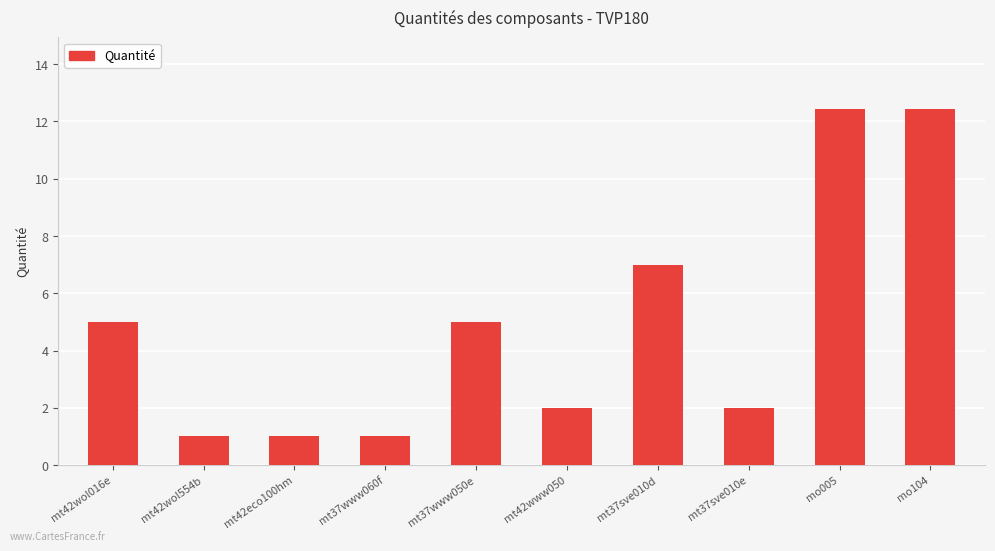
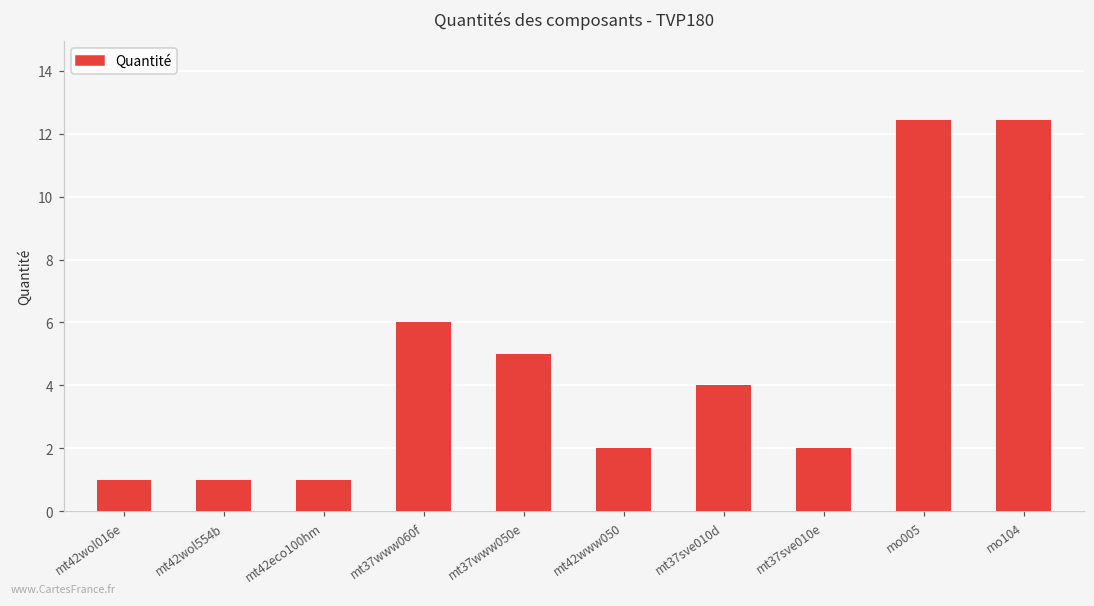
  {
-   "mt42wol016e": 5,
+   "mt42wol016e": 1,
    "mt42wol554b": 1,
    "mt42eco100hm": 1,
-   "mt37www060f": 1,
+   "mt37www060f": 6,
    "mt37www050e": 5,
    "mt42www050": 2,
-   "mt37sve010d": 7,
+   "mt37sve010d": 4,
    "mt37sve010e": 2,
    "mo005": 12.4,
    "mo104": 12.4
  }
